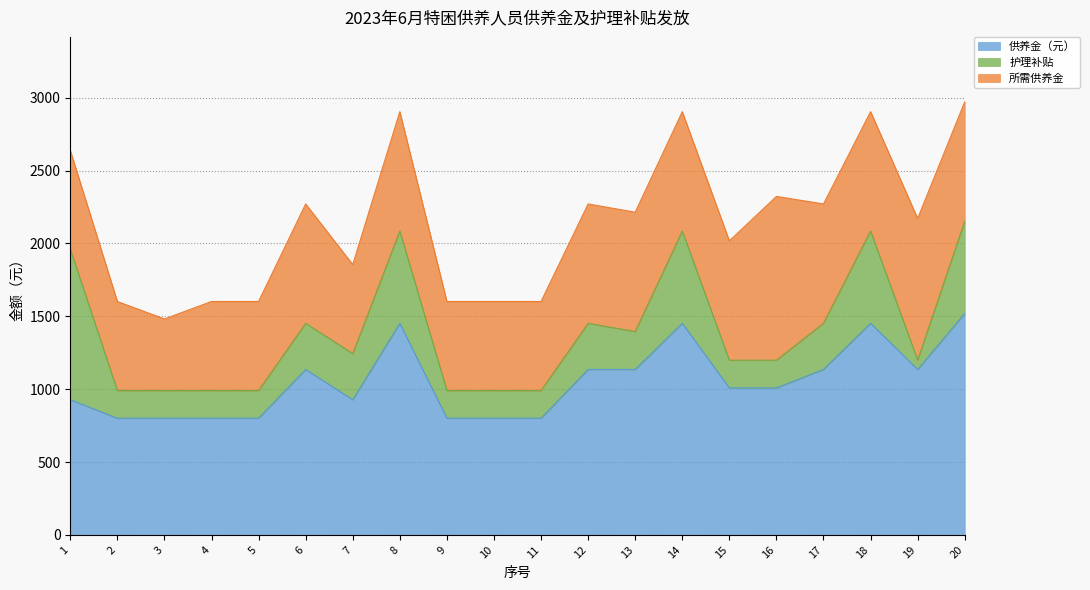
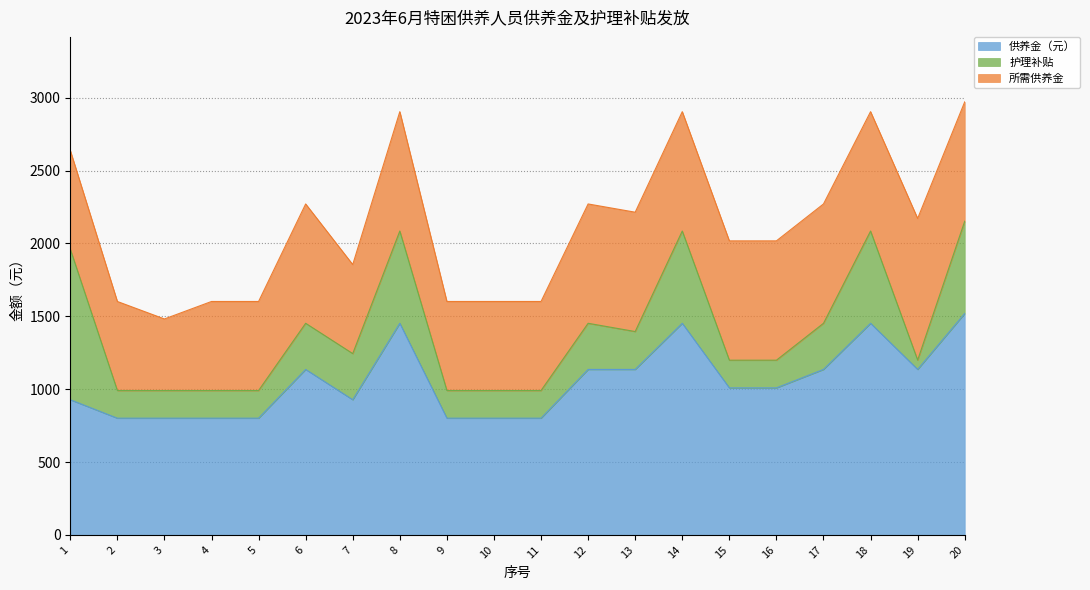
  {
    "供养金（元）": {
      "1": 930,
      "2": 800,
      "3": 800,
      "4": 800,
      "5": 800,
      "6": 1140,
      "7": 930,
      "8": 1450,
      "9": 800,
      "10": 800,
      "11": 800,
      "12": 1140,
      "13": 1140,
      "14": 1450,
      "15": 1010,
      "16": 1010,
      "17": 1140,
      "18": 1450,
      "19": 1140,
      "20": 1520
    },
    "护理补贴": {
      "1": 1030,
      "2": 190,
      "3": 190,
      "4": 190,
      "5": 190,
      "6": 320,
      "7": 320,
      "8": 630,
      "9": 190,
      "10": 190,
      "11": 190,
      "12": 320,
      "13": 260,
      "14": 630,
      "15": 190,
      "16": 190,
      "17": 320,
      "18": 630,
      "19": 60,
      "20": 630
    },
    "所需供养金": {
      "1": 680,
      "2": 610,
      "3": 490,
      "4": 610,
      "5": 610,
      "6": 820,
      "7": 610,
      "8": 820,
      "9": 610,
      "10": 610,
      "11": 610,
      "12": 820,
      "13": 820,
      "14": 820,
      "15": 820,
-     "16": 1120,
+     "16": 820,
      "17": 820,
      "18": 820,
      "19": 970,
      "20": 820
    }
  }
